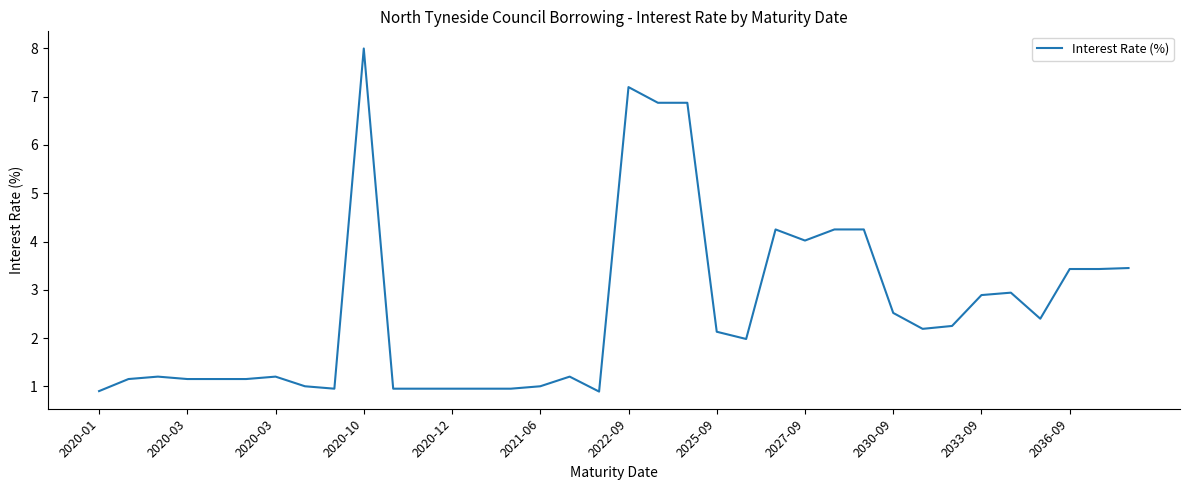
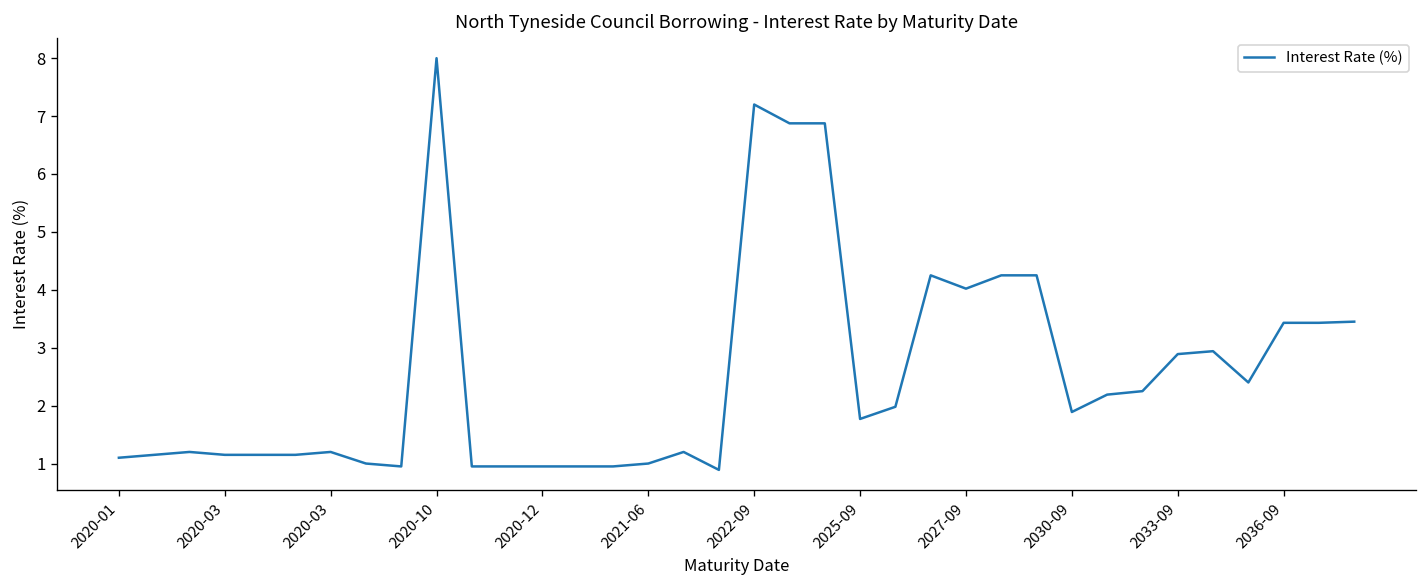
  {
-   "2020-01": 0.9,
+   "2020-01": 1.1,
    "2020-10": 8.0,
    "2020-12": 1.0,
    "2021-06": 1.0,
    "2022-09": 7.2,
-   "2025-09": 2.1,
+   "2025-09": 1.8,
    "2027-09": 4.0,
-   "2030-09": 2.5,
+   "2030-09": 1.9,
    "2033-09": 2.9,
    "2036-09": 3.4
  }
